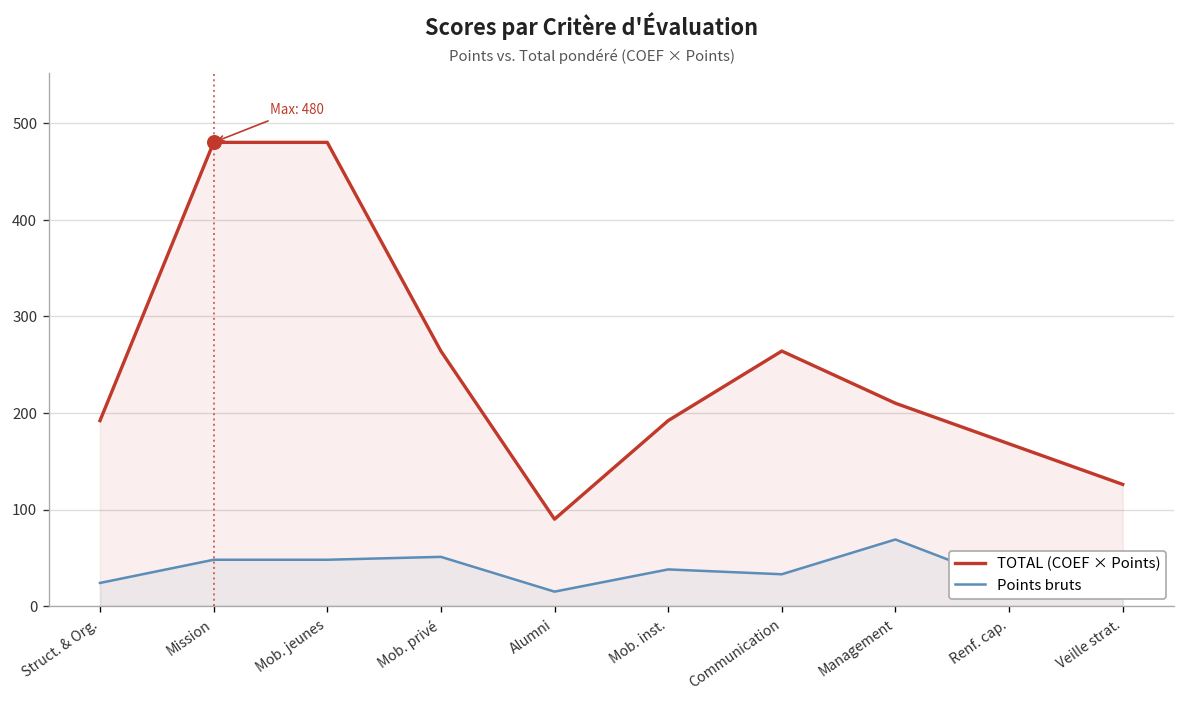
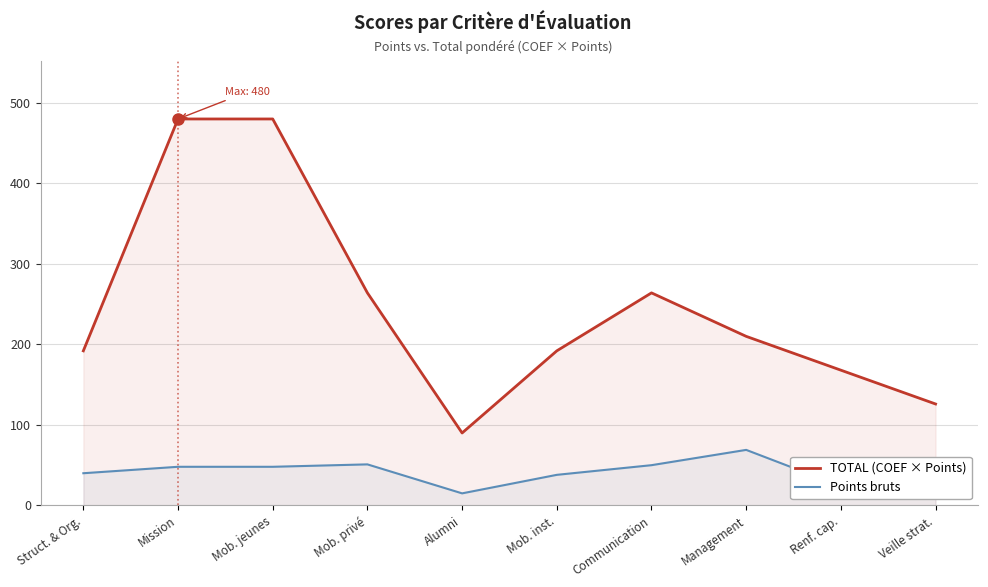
  {
    "Points bruts": {
-     "Struct. & Org.": 20,
+     "Struct. & Org.": 40,
      "Mission": 50,
      "Mob. jeunes": 50,
      "Mob. privé": 50,
      "Alumni": 20,
      "Mob. inst.": 40,
-     "Communication": 30,
+     "Communication": 50,
      "Management": 70
    }
  }
